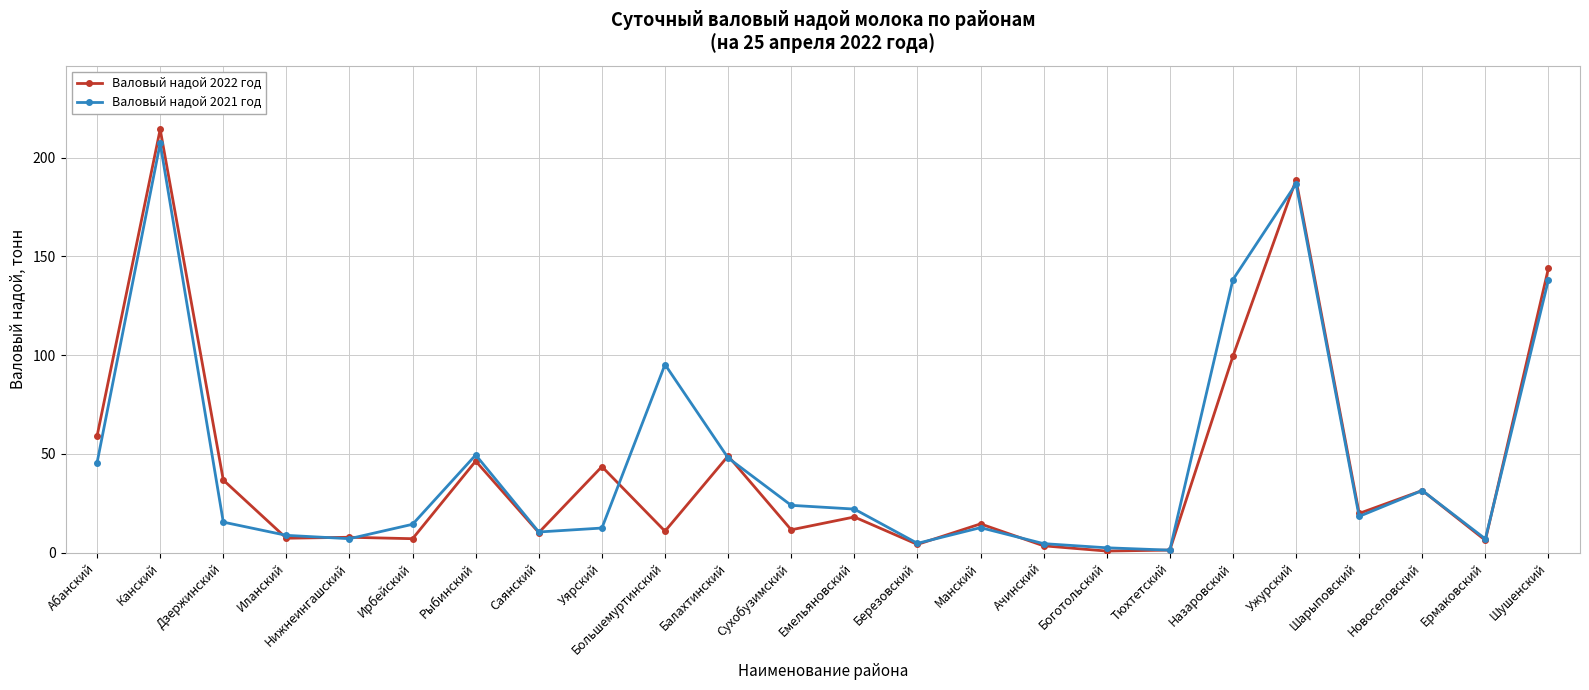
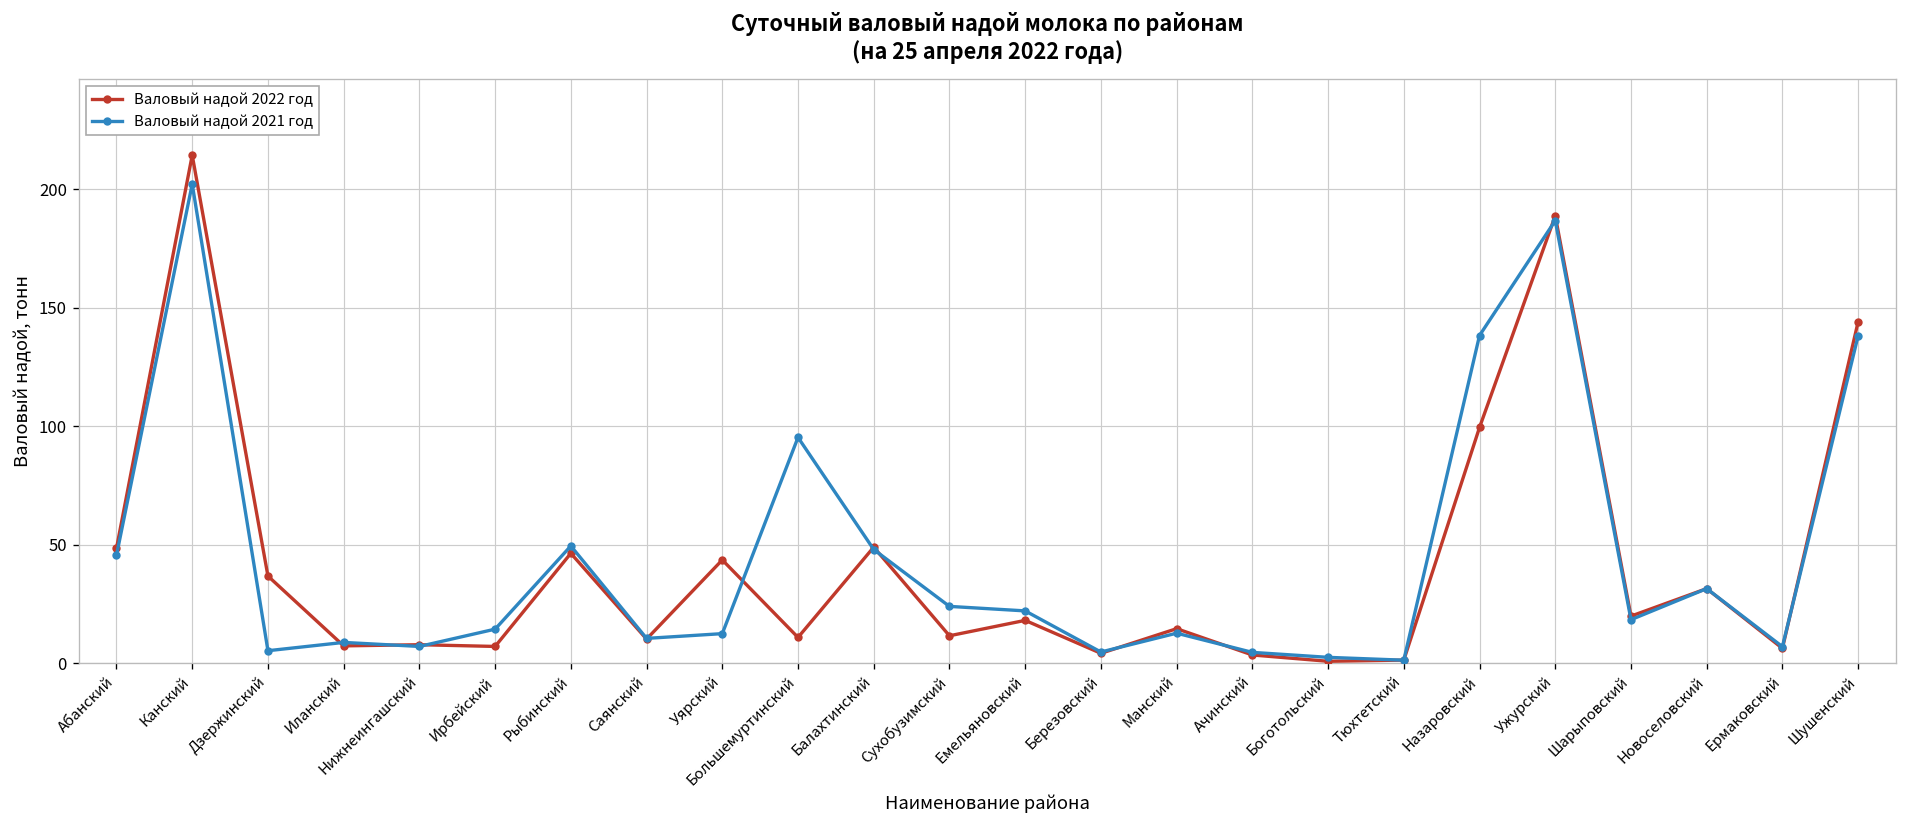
  {
    "Валовый надой 2022 год": {
-     "Абанский": 59,
+     "Абанский": 48,
      "Канский": 214,
      "Дзержинский": 37,
      "Иланский": 7,
      "Ирбейский": 7,
      "Рыбинский": 46,
      "Уярский": 44,
      "Большемуртинский": 11,
      "Сухобузимский": 12,
      "Емельяновский": 18,
      "Манский": 15,
      "Боготольский": 1,
      "Назаровский": 99,
      "Ужурский": 189,
      "Шарыповский": 20,
      "Шушенский": 144
    },
    "Валовый надой 2021 год": {
      "Абанский": 46,
-     "Канский": 207,
-     "Дзержинский": 15,
+     "Канский": 202,
+     "Дзержинский": 5,
      "Иланский": 9,
      "Ирбейский": 14,
      "Рыбинский": 49,
      "Уярский": 12,
      "Большемуртинский": 95,
      "Сухобузимский": 24,
      "Емельяновский": 22,
      "Манский": 13,
      "Боготольский": 2,
      "Назаровский": 138,
      "Ужурский": 187,
      "Шарыповский": 18,
      "Шушенский": 138
    }
  }
